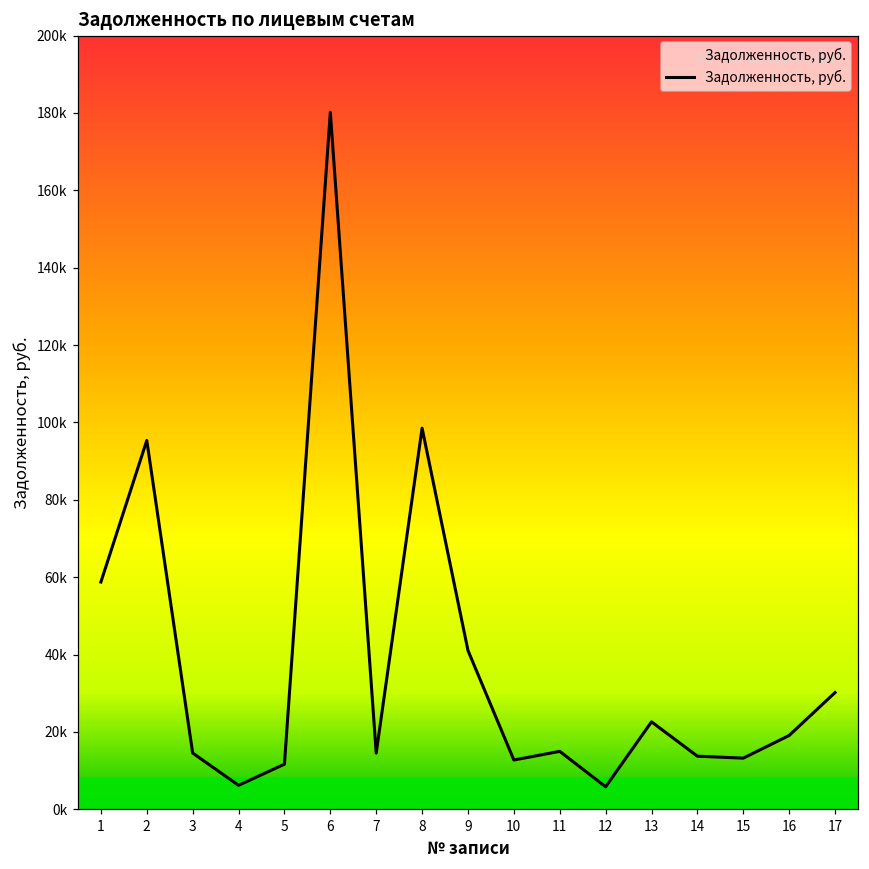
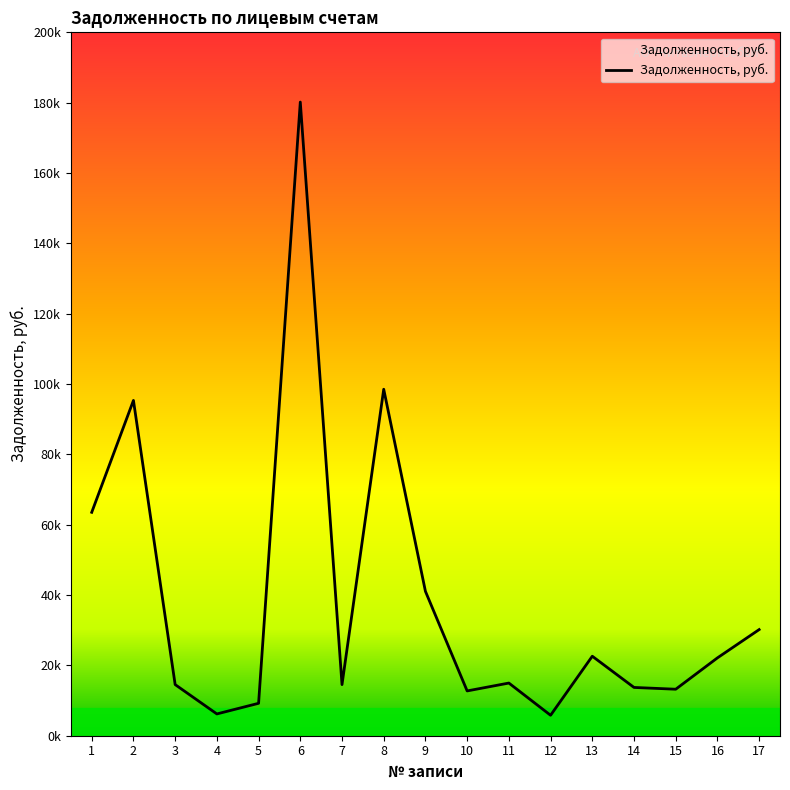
  {
-   "1": 59000,
+   "1": 64000,
    "2": 95000,
    "3": 15000,
-   "5": 12000,
+   "5": 9000,
    "6": 180000,
    "7": 15000,
    "8": 99000,
    "9": 41000,
    "10": 13000,
    "11": 15000,
    "13": 23000,
    "14": 14000,
    "15": 13000,
-   "16": 19000,
+   "16": 22000,
    "17": 30000
  }
